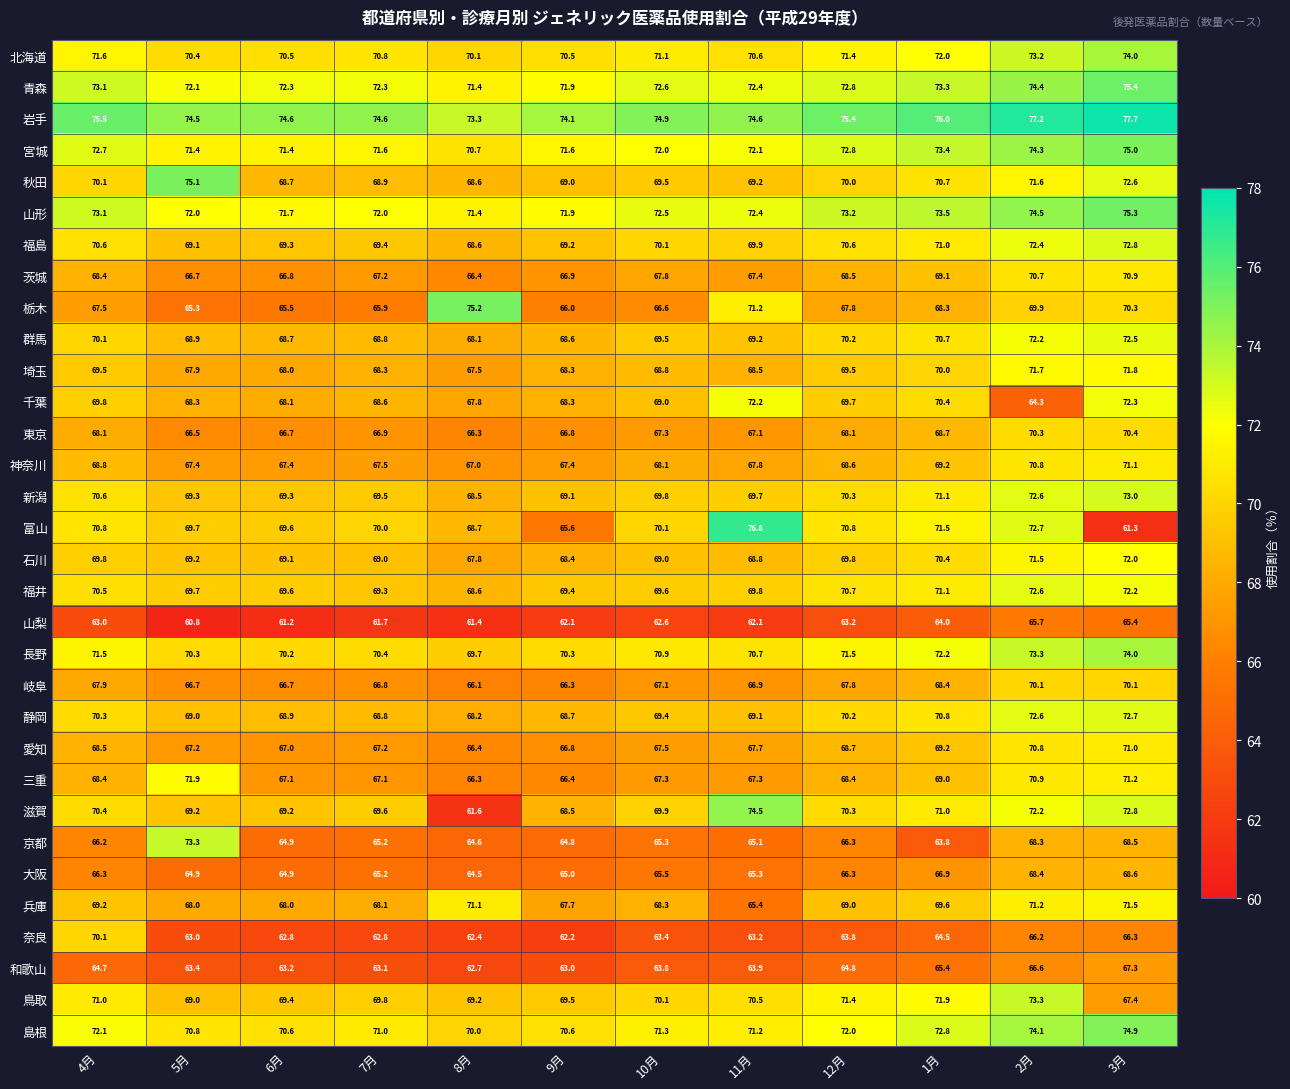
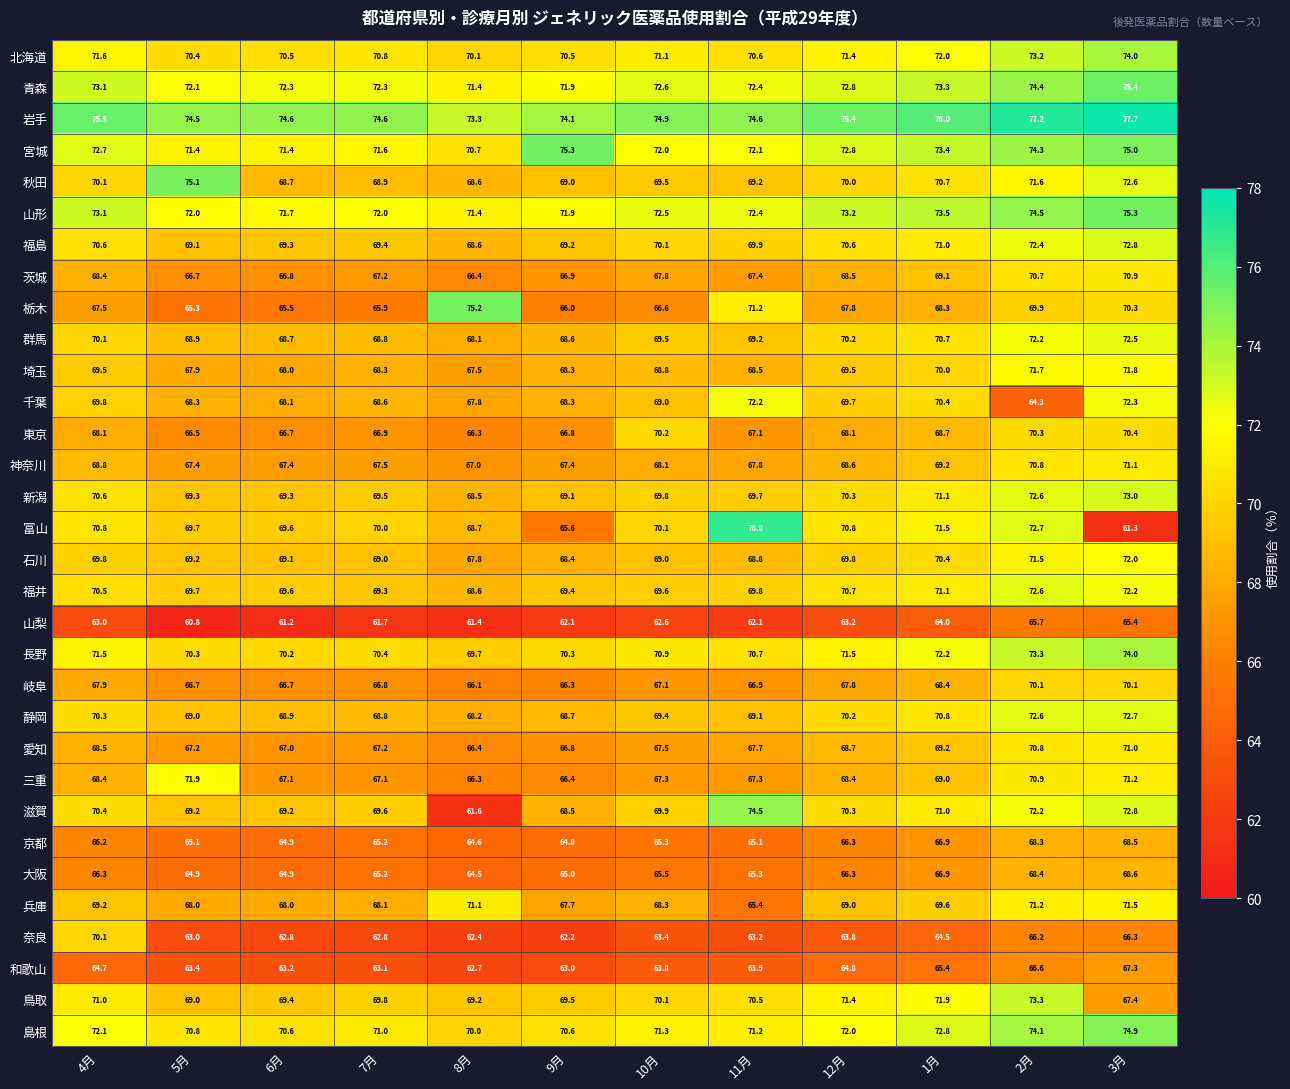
  {
    "宮城": {
      "4月": 72.7,
      "5月": 71.4,
      "6月": 71.4,
      "7月": 71.6,
      "8月": 70.7,
-     "9月": 71.6,
+     "9月": 75.3,
      "10月": 72.0,
      "11月": 72.1,
      "12月": 72.8,
      "1月": 73.4,
      "2月": 74.3,
      "3月": 75.0
    },
    "東京": {
      "4月": 68.1,
      "5月": 66.5,
      "6月": 66.7,
      "7月": 66.9,
      "8月": 66.3,
      "9月": 66.8,
-     "10月": 67.3,
+     "10月": 70.2,
      "11月": 67.1,
      "12月": 68.1,
      "1月": 68.7,
      "2月": 70.3,
      "3月": 70.4
    },
    "京都": {
      "4月": 66.2,
-     "5月": 73.3,
+     "5月": 65.1,
      "6月": 64.9,
      "7月": 65.2,
      "8月": 64.6,
      "9月": 64.8,
      "10月": 65.3,
      "11月": 65.1,
      "12月": 66.3,
-     "1月": 63.8,
+     "1月": 66.9,
      "2月": 68.3,
      "3月": 68.5
    }
  }
